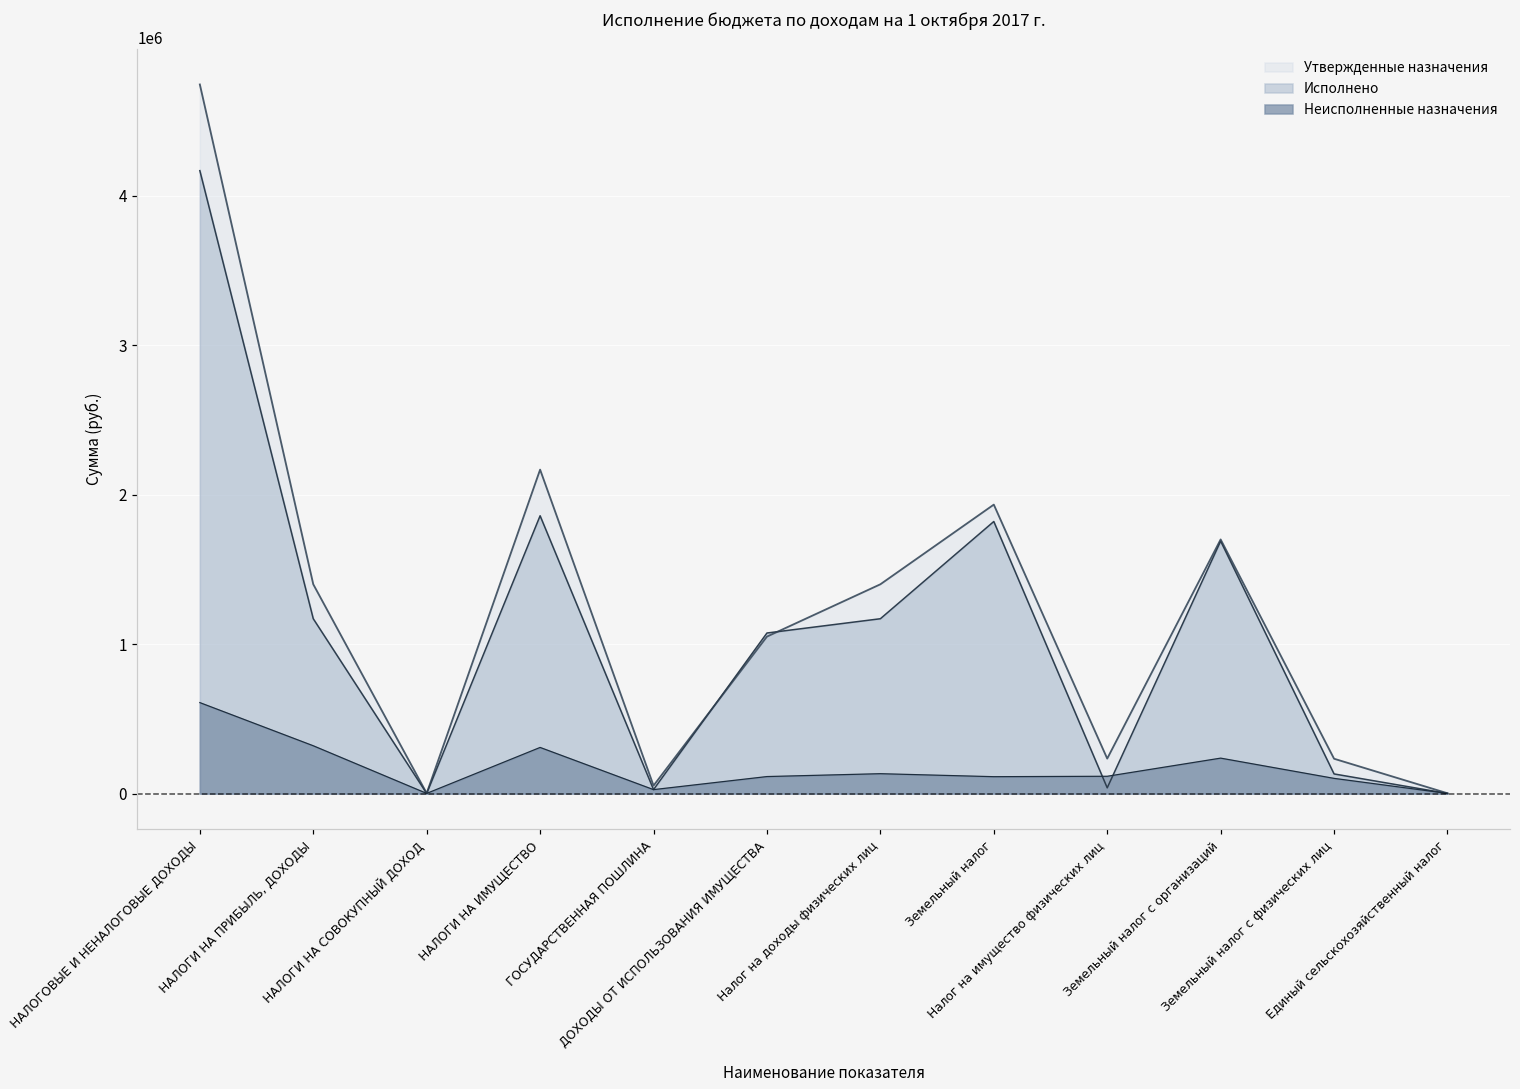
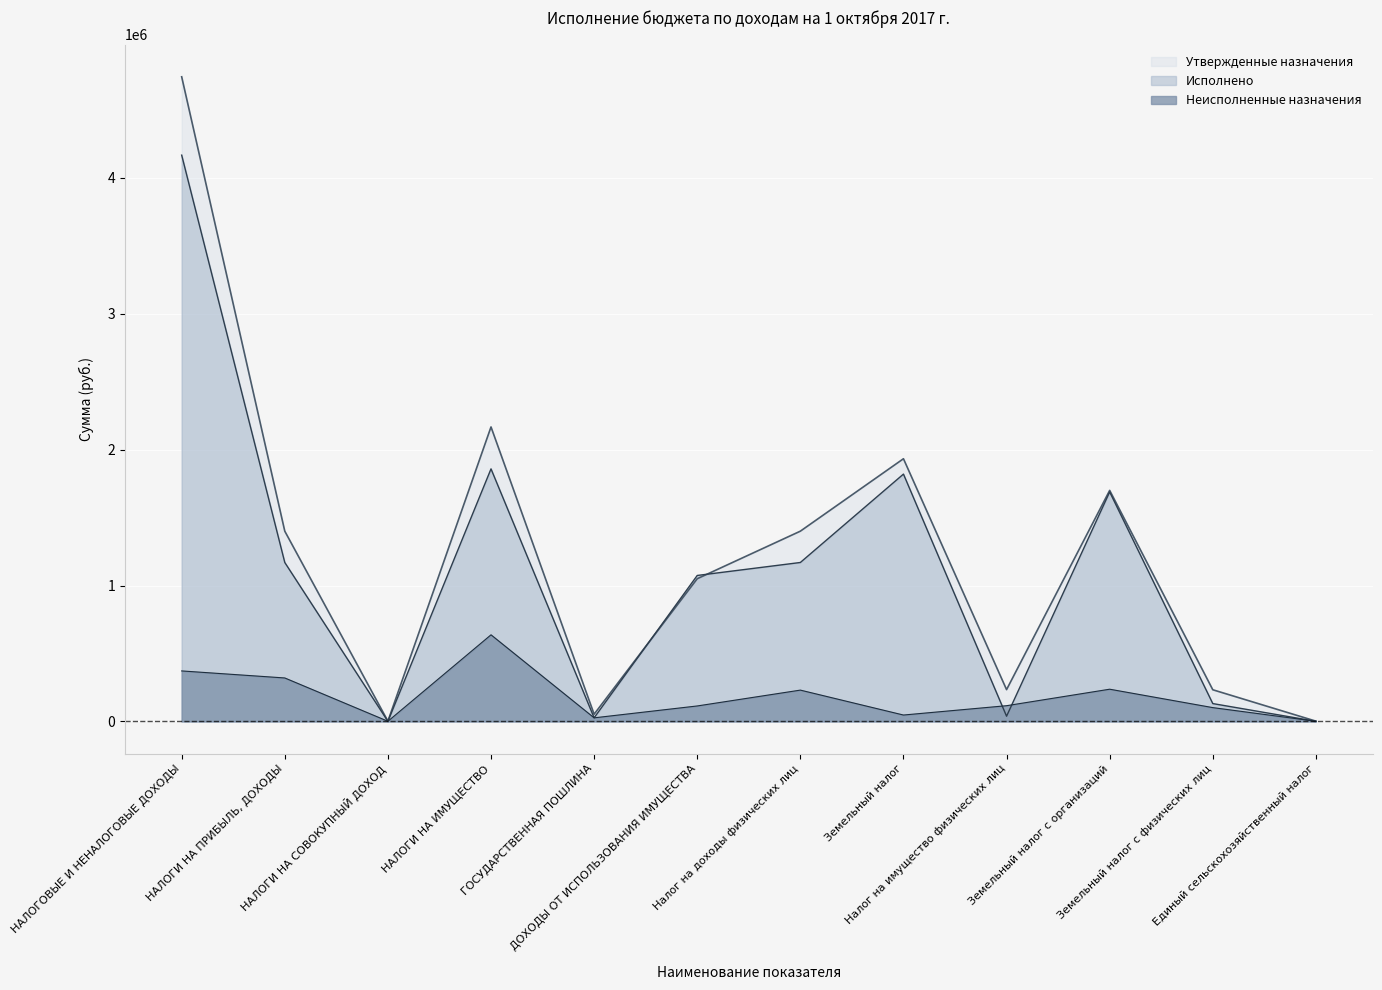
  {
    "Неисполненные назначения": {
-     "НАЛОГОВЫЕ И НЕНАЛОГОВЫЕ ДОХОДЫ": 610000,
+     "НАЛОГОВЫЕ И НЕНАЛОГОВЫЕ ДОХОДЫ": 370000,
      "НАЛОГИ НА ПРИБЫЛЬ, ДОХОДЫ": 320000,
-     "НАЛОГИ НА ИМУЩЕСТВО": 310000,
+     "НАЛОГИ НА ИМУЩЕСТВО": 640000,
      "ДОХОДЫ ОТ ИСПОЛЬЗОВАНИЯ ИМУЩЕСТВА": 110000,
-     "Налог на доходы физических лиц": 130000,
-     "Земельный налог": 110000,
+     "Налог на доходы физических лиц": 230000,
+     "Земельный налог": 50000,
      "Налог на имущество физических лиц": 120000,
      "Земельный налог с организаций": 240000,
      "Земельный налог с физических лиц": 100000
    }
  }
